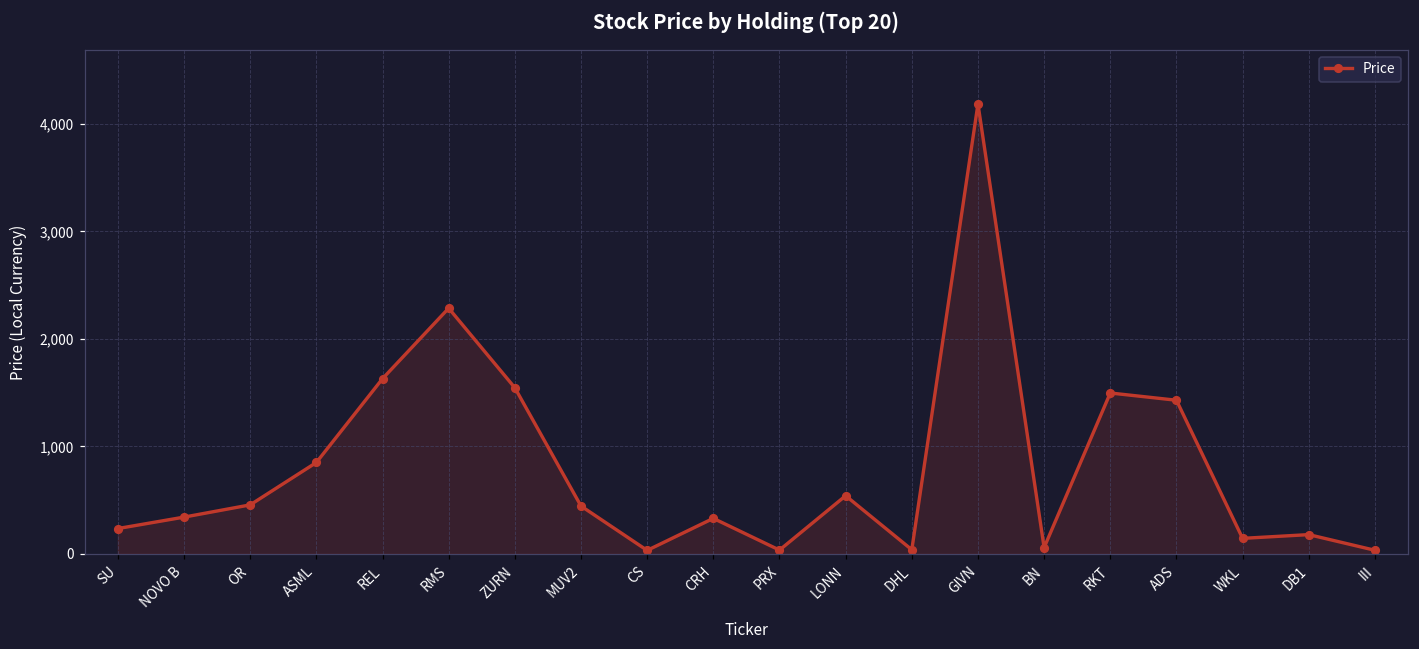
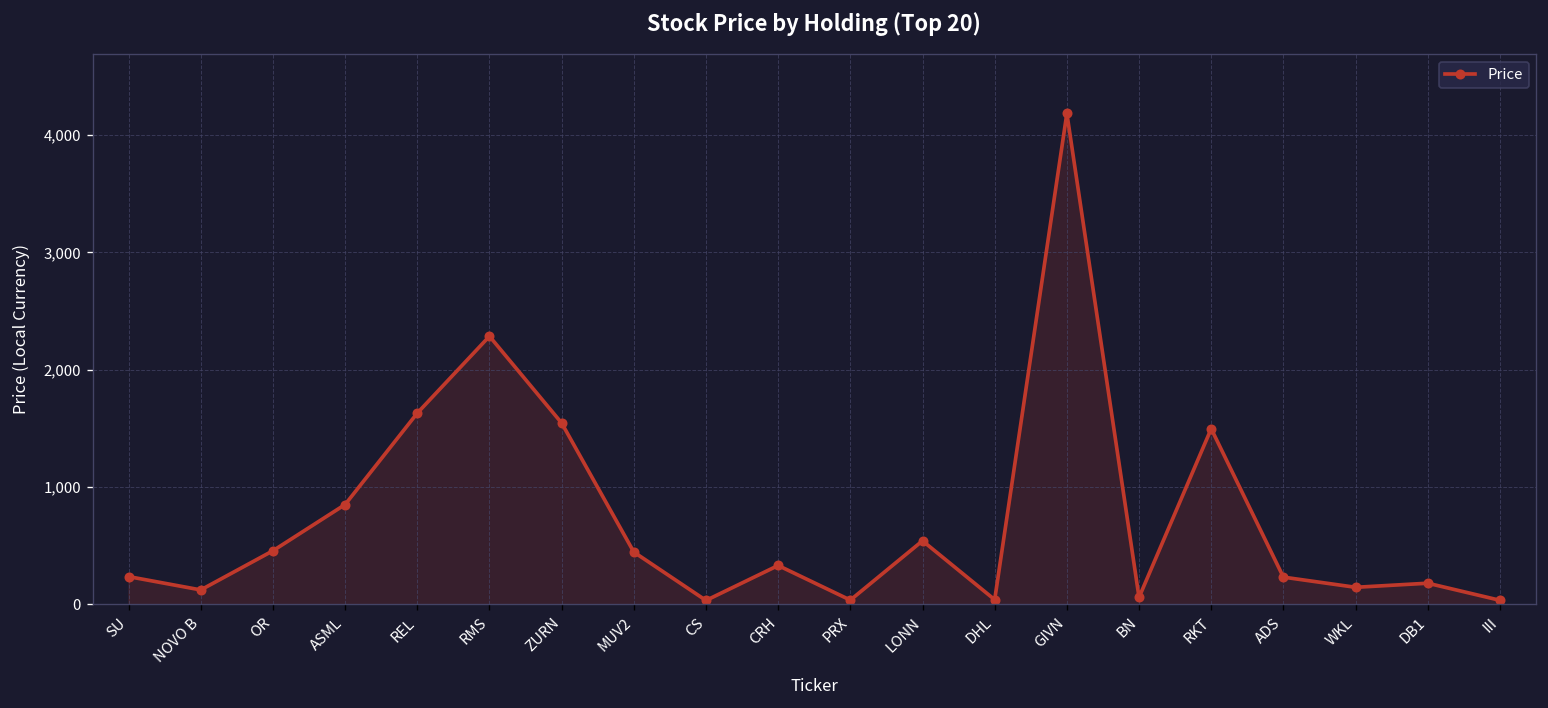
  {
    "SU": "200",
-   "NOVO B": "300",
+   "NOVO B": "100",
    "OR": "500",
    "ASML": "900",
    "REL": "1,600",
    "RMS": "2,300",
    "ZURN": "1,500",
    "MUV2": "400",
    "CS": "0",
    "CRH": "300",
    "PRX": "0",
    "LONN": "500",
    "DHL": "0",
    "GIVN": "4,200",
    "BN": "100",
    "RKT": "1,500",
-   "ADS": "1,400",
+   "ADS": "200",
    "WKL": "100",
    "DB1": "200",
    "III": "0"
  }
